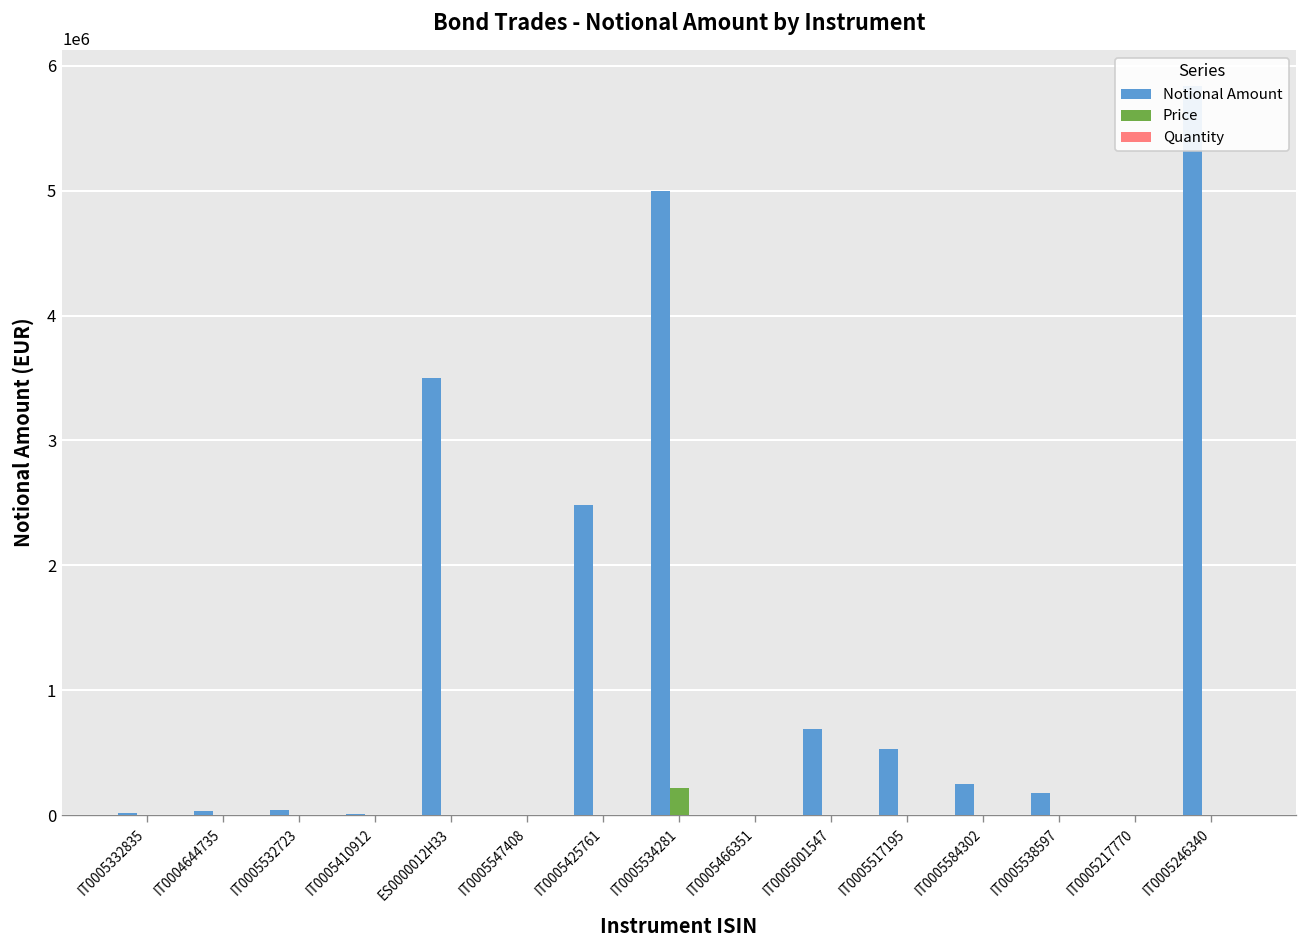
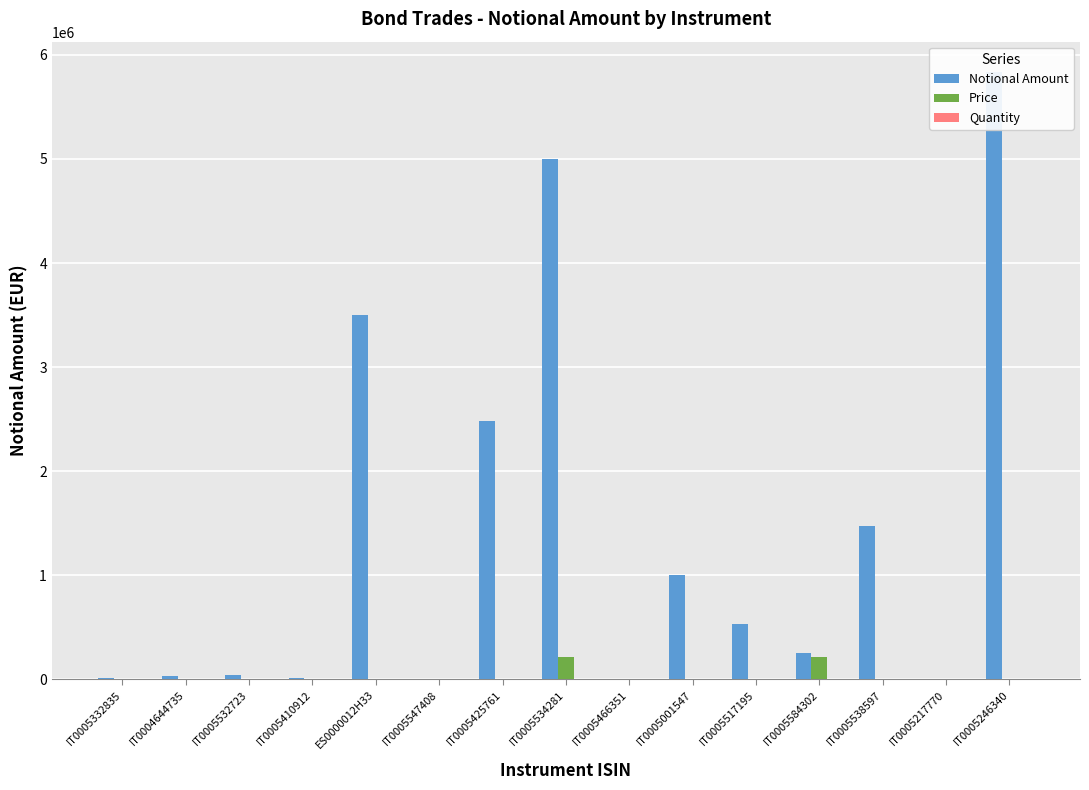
  {
    "Notional Amount": {
      "IT0004644735": 40000,
      "IT0005532723": 40000,
      "ES0000012H33": 3500000,
      "IT0005425761": 2480000,
      "IT0005534281": 5000000,
-     "IT0005001547": 690000,
+     "IT0005001547": 1000000,
      "IT0005517195": 530000,
      "IT0005584302": 250000,
-     "IT0005538597": 180000
+     "IT0005538597": 1470000
    },
    "Price": {
      "IT0005534281": 220000,
-     "IT0005584302": 0
+     "IT0005584302": 220000
    }
  }
